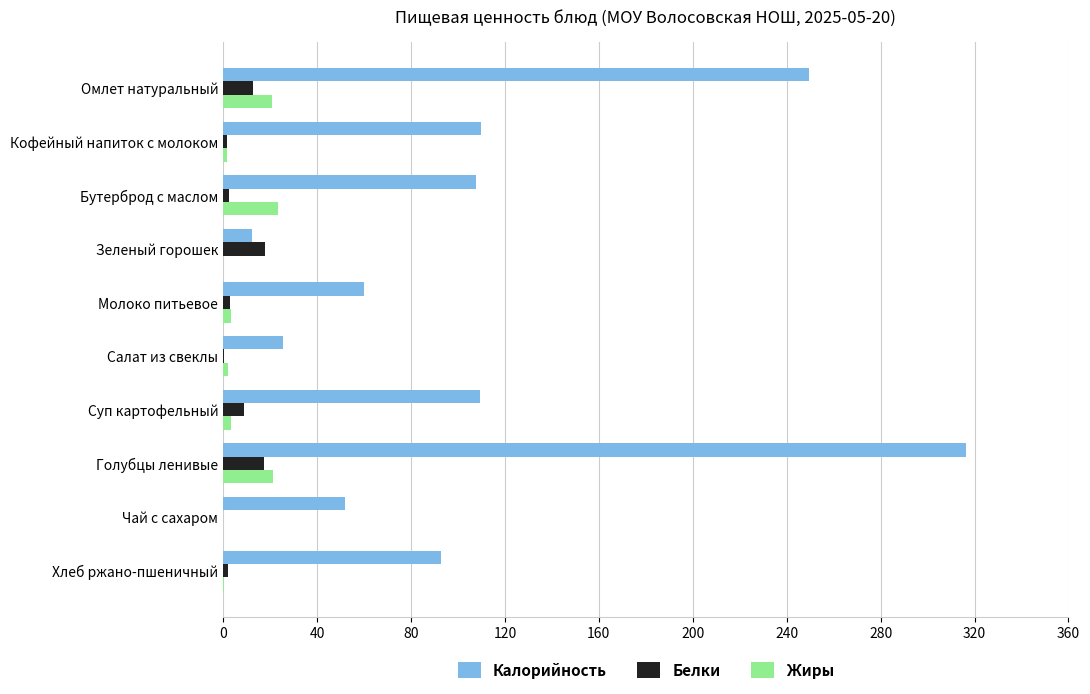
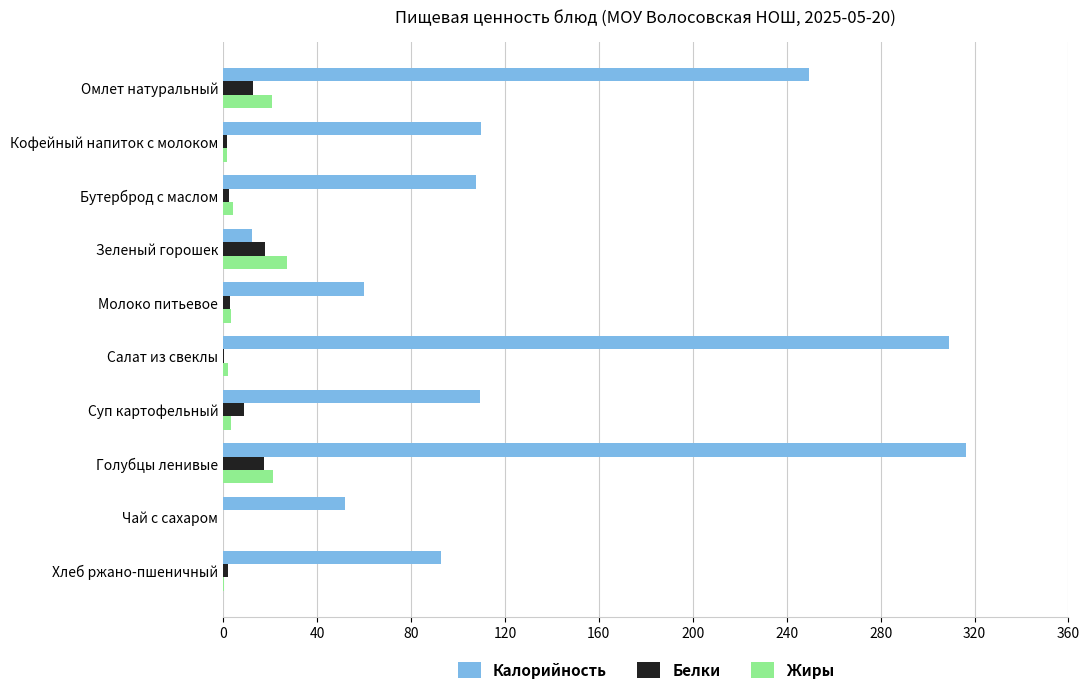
  {
    "Калорийность": {
      "Омлет натуральный": 250,
      "Кофейный напиток с молоком": 110,
      "Бутерброд с маслом": 108,
      "Зеленый горошек": 12,
      "Молоко питьевое": 60,
-     "Салат из свеклы": 26,
+     "Салат из свеклы": 309,
      "Суп картофельный": 109,
      "Голубцы ленивые": 316,
      "Чай с сахаром": 52,
      "Хлеб ржано-пшеничный": 93
    },
    "Белки": {
      "Омлет натуральный": 13,
      "Кофейный напиток с молоком": 2,
      "Бутерброд с маслом": 2,
      "Зеленый горошек": 18,
      "Молоко питьевое": 3,
      "Суп картофельный": 9,
      "Голубцы ленивые": 18,
      "Чай с сахаром": 0,
      "Хлеб ржано-пшеничный": 2
    },
    "Жиры": {
      "Омлет натуральный": 21,
      "Кофейный напиток с молоком": 2,
-     "Бутерброд с маслом": 23,
-     "Зеленый горошек": 0,
+     "Бутерброд с маслом": 4,
+     "Зеленый горошек": 27,
      "Молоко питьевое": 3,
      "Салат из свеклы": 2,
      "Суп картофельный": 3,
      "Голубцы ленивые": 21,
      "Чай с сахаром": 0
    }
  }
